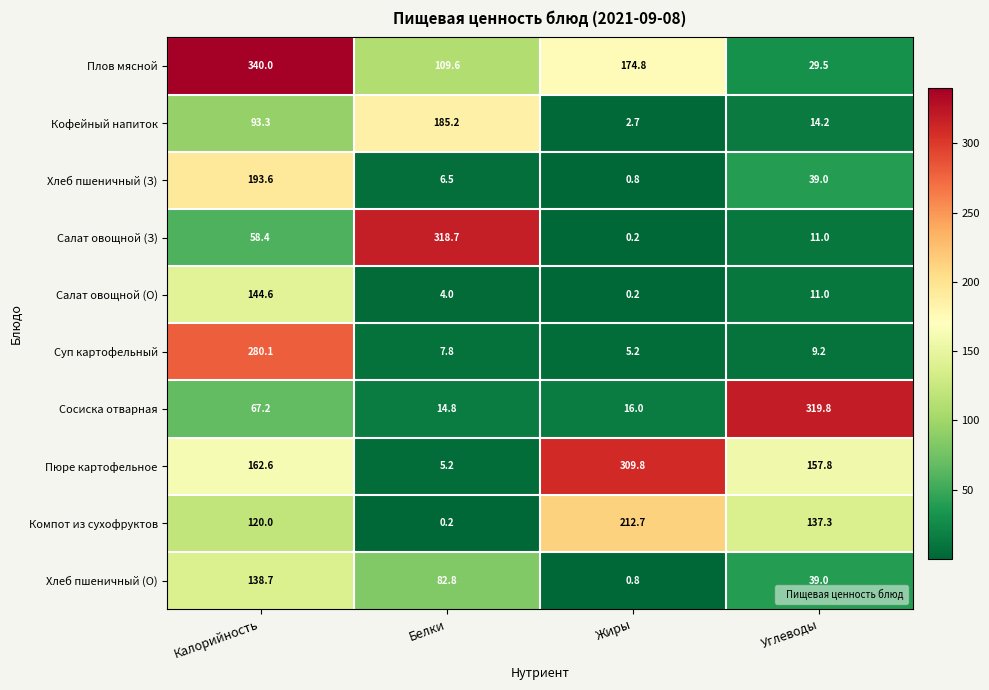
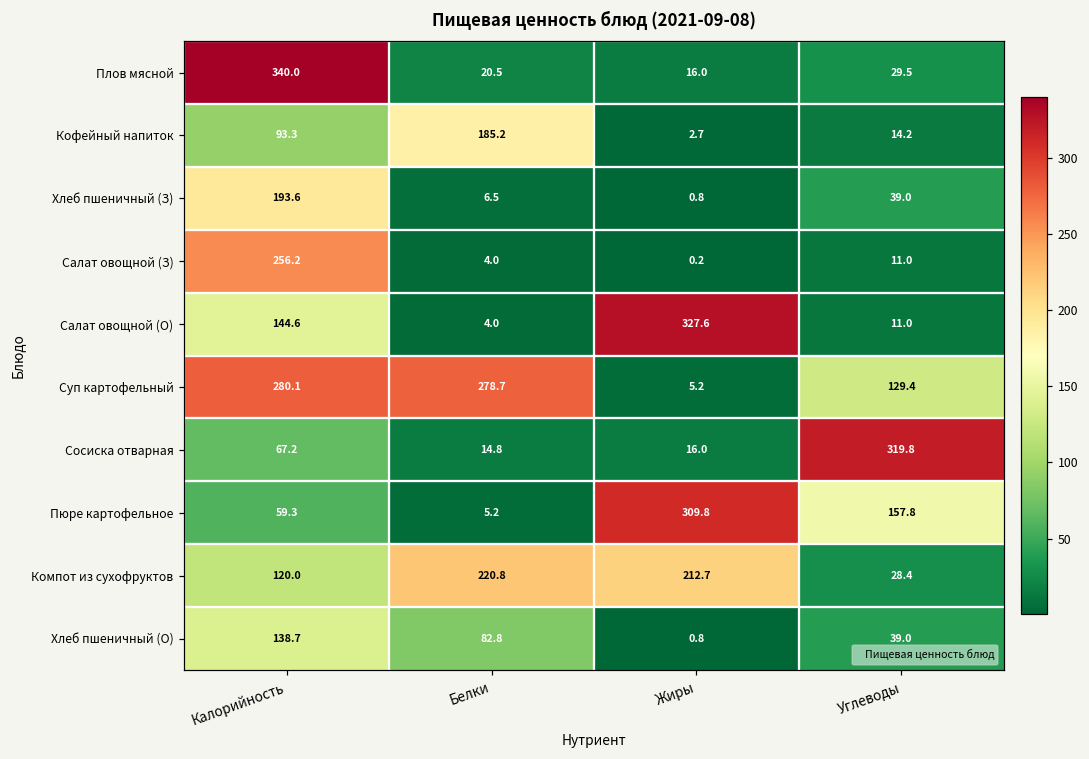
  {
    "Плов мясной": {
      "Калорийность": 340.0,
-     "Белки": 109.6,
-     "Жиры": 174.8,
+     "Белки": 20.5,
+     "Жиры": 16.0,
      "Углеводы": 29.5
    },
    "Кофейный напиток": {
      "Калорийность": 93.3,
      "Белки": 185.2,
      "Жиры": 2.7,
      "Углеводы": 14.2
    },
    "Хлеб пшеничный (З)": {
      "Калорийность": 193.6,
      "Белки": 6.5,
      "Жиры": 0.8,
      "Углеводы": 39.0
    },
    "Салат овощной (З)": {
-     "Калорийность": 58.4,
-     "Белки": 318.7,
+     "Калорийность": 256.2,
+     "Белки": 4.0,
      "Жиры": 0.2,
      "Углеводы": 11.0
    },
    "Салат овощной (О)": {
      "Калорийность": 144.6,
      "Белки": 4.0,
-     "Жиры": 0.2,
+     "Жиры": 327.6,
      "Углеводы": 11.0
    },
    "Суп картофельный": {
      "Калорийность": 280.1,
-     "Белки": 7.8,
+     "Белки": 278.7,
      "Жиры": 5.2,
-     "Углеводы": 9.2
+     "Углеводы": 129.4
    },
    "Сосиска отварная": {
      "Калорийность": 67.2,
      "Белки": 14.8,
      "Жиры": 16.0,
      "Углеводы": 319.8
    },
    "Пюре картофельное": {
-     "Калорийность": 162.6,
+     "Калорийность": 59.3,
      "Белки": 5.2,
      "Жиры": 309.8,
      "Углеводы": 157.8
    },
    "Компот из сухофруктов": {
      "Калорийность": 120.0,
-     "Белки": 0.2,
+     "Белки": 220.8,
      "Жиры": 212.7,
-     "Углеводы": 137.3
+     "Углеводы": 28.4
    },
    "Хлеб пшеничный (О)": {
      "Калорийность": 138.7,
      "Белки": 82.8,
      "Жиры": 0.8
    }
  }
